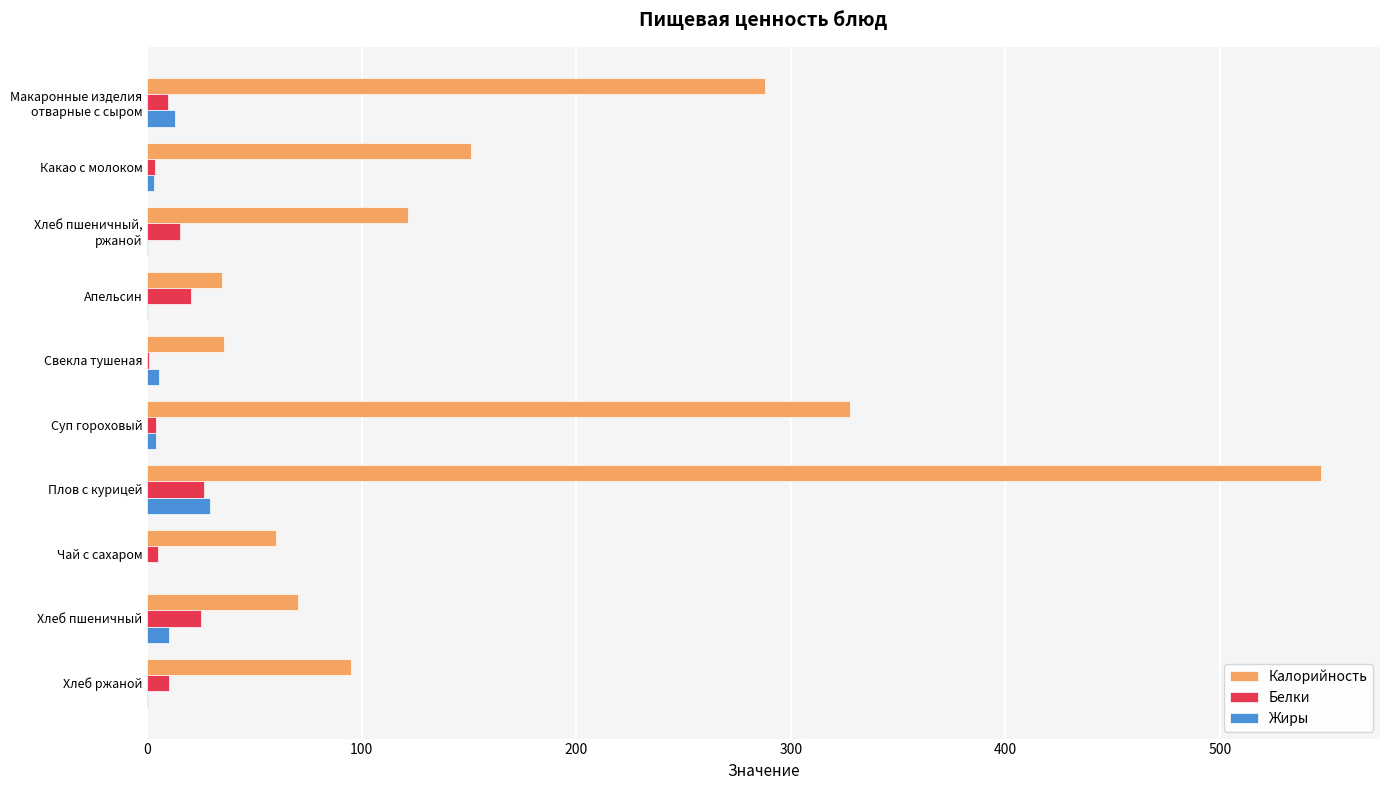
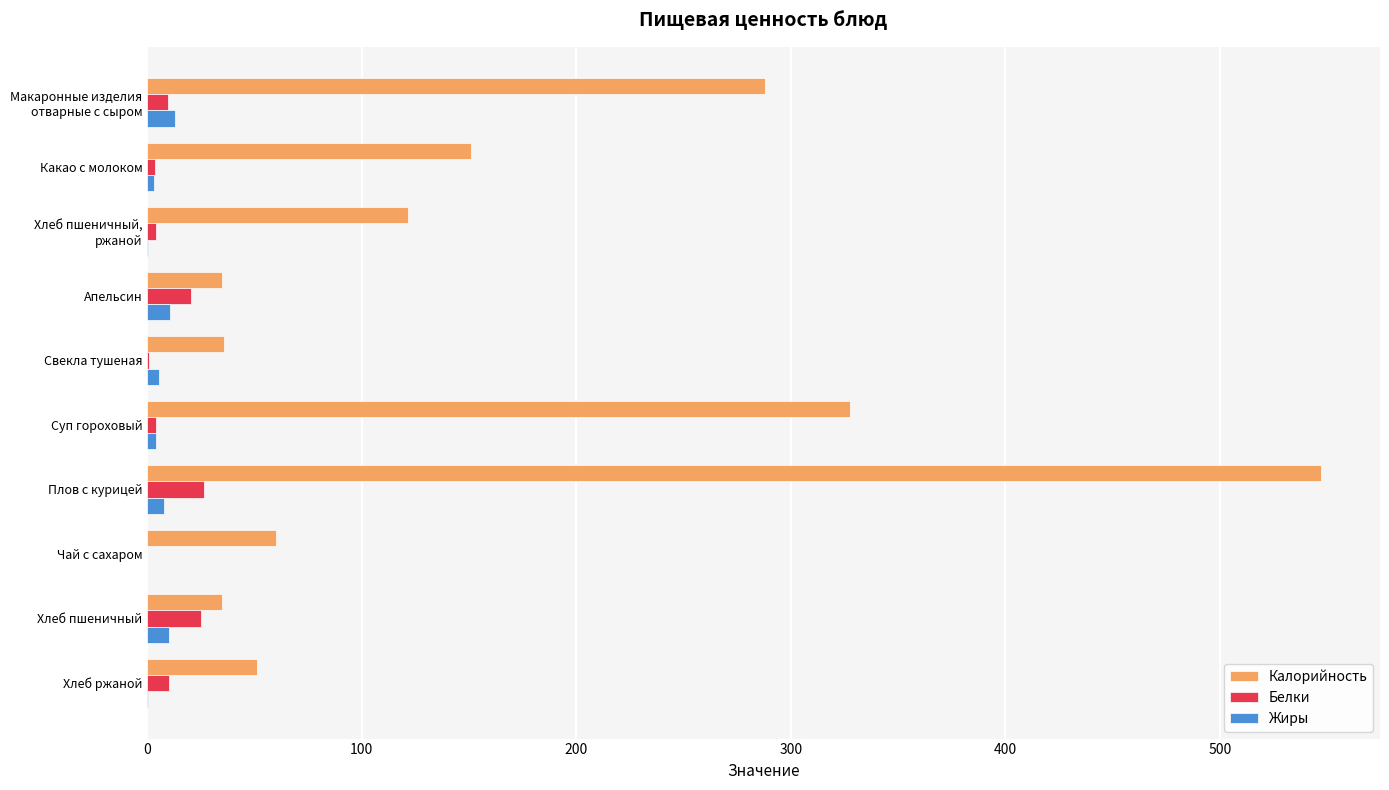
  {
    "Калорийность": {
      "Макаронные изделия отварные с сыром": 288,
      "Какао с молоком": 151,
      "Хлеб пшеничный, ржаной": 122,
      "Апельсин": 35,
      "Свекла тушеная": 36,
      "Суп гороховый": 327,
      "Плов с курицей": 547,
      "Чай с сахаром": 60,
-     "Хлеб пшеничный": 70,
-     "Хлеб ржаной": 95
+     "Хлеб пшеничный": 35,
+     "Хлеб ржаной": 51
    },
    "Белки": {
      "Макаронные изделия отварные с сыром": 10,
      "Какао с молоком": 4,
-     "Хлеб пшеничный, ржаной": 15,
+     "Хлеб пшеничный, ржаной": 4,
      "Апельсин": 21,
      "Суп гороховый": 4,
      "Плов с курицей": 26,
-     "Чай с сахаром": 5,
+     "Чай с сахаром": 0,
      "Хлеб пшеничный": 25,
      "Хлеб ржаной": 10
    },
    "Жиры": {
      "Макаронные изделия отварные с сыром": 13,
      "Какао с молоком": 3,
-     "Апельсин": 0,
+     "Апельсин": 11,
      "Свекла тушеная": 6,
      "Суп гороховый": 4,
-     "Плов с курицей": 29,
+     "Плов с курицей": 8,
      "Чай с сахаром": 0,
      "Хлеб пшеничный": 10
    }
  }
